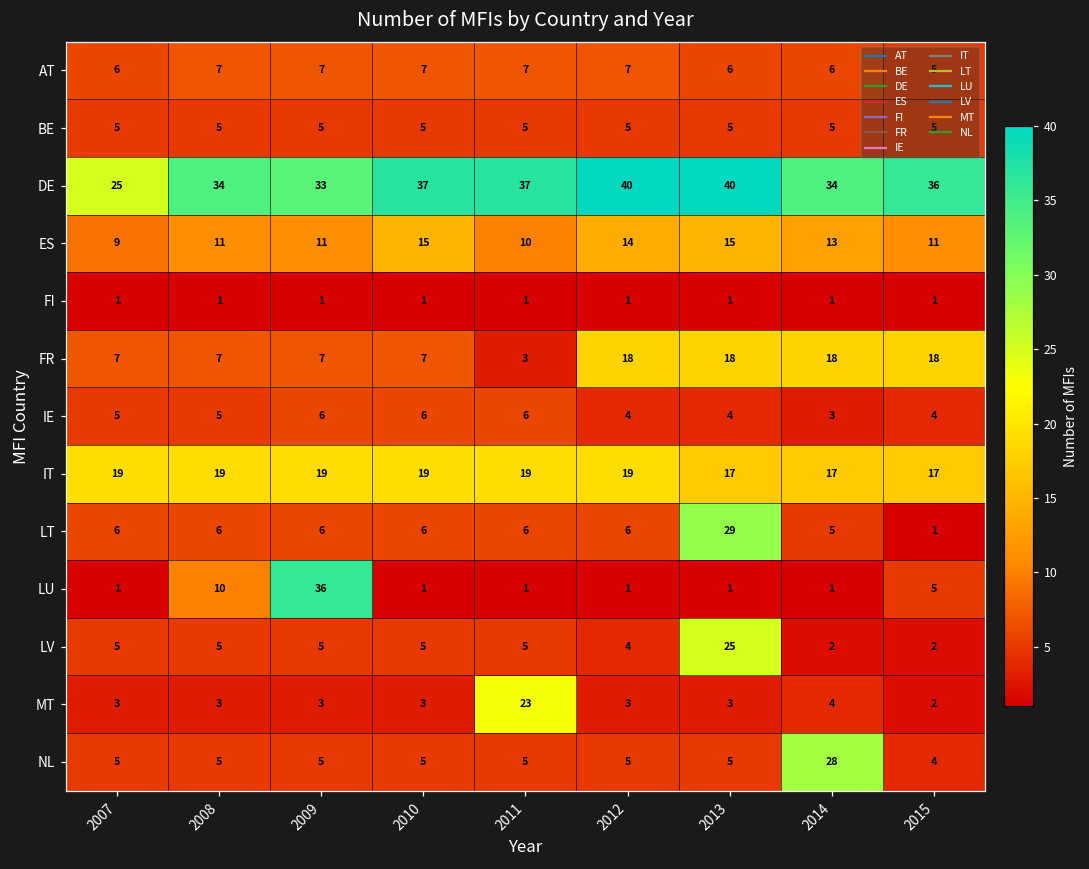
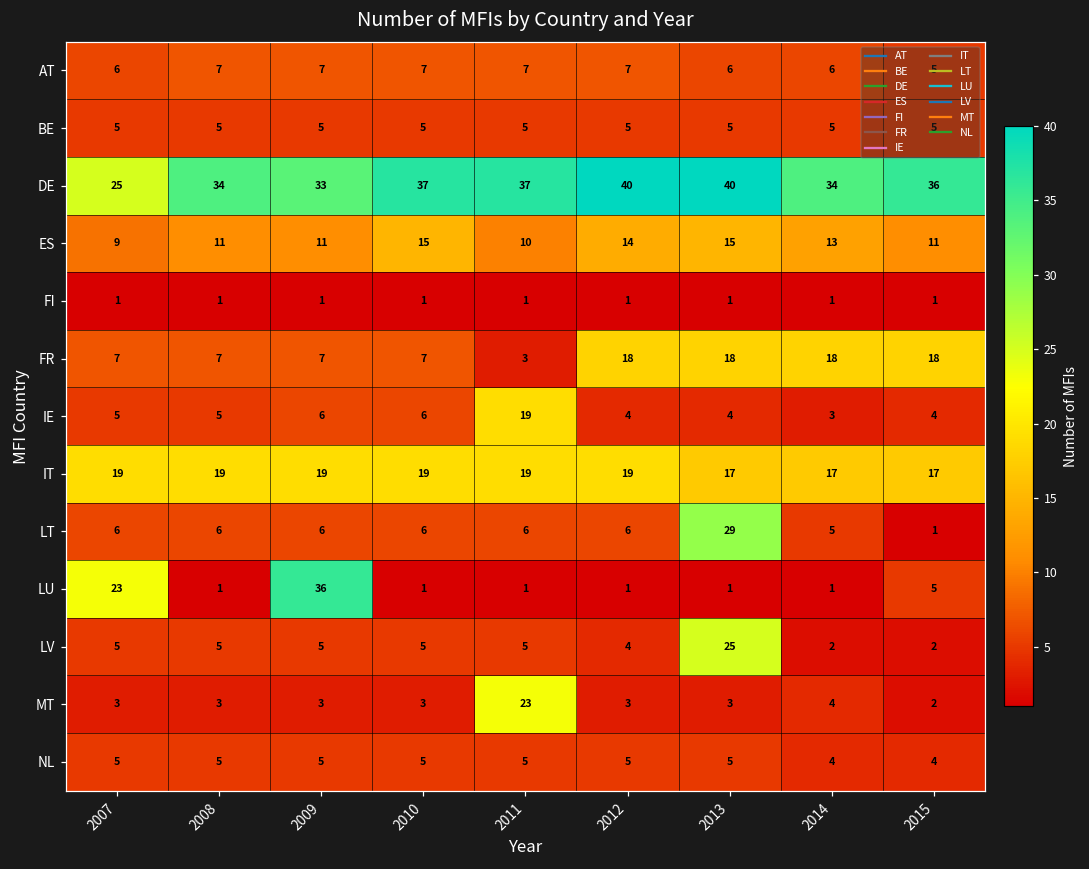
  {
    "AT": {
      "2007": 6,
      "2008": 7,
      "2009": 7,
      "2010": 7,
      "2011": 7,
      "2012": 7,
      "2013": 6,
      "2014": 6
    },
    "BE": {
      "2007": 5,
      "2008": 5,
      "2009": 5,
      "2010": 5,
      "2011": 5,
      "2012": 5,
      "2013": 5,
      "2014": 5
    },
    "DE": {
      "2007": 25,
      "2008": 34,
      "2009": 33,
      "2010": 37,
      "2011": 37,
      "2012": 40,
      "2013": 40,
      "2014": 34,
      "2015": 36
    },
    "ES": {
      "2007": 9,
      "2008": 11,
      "2009": 11,
      "2010": 15,
      "2011": 10,
      "2012": 14,
      "2013": 15,
      "2014": 13,
      "2015": 11
    },
    "FI": {
      "2007": 1,
      "2008": 1,
      "2009": 1,
      "2010": 1,
      "2011": 1,
      "2012": 1,
      "2013": 1,
      "2014": 1,
      "2015": 1
    },
    "FR": {
      "2007": 7,
      "2008": 7,
      "2009": 7,
      "2010": 7,
      "2011": 3,
      "2012": 18,
      "2013": 18,
      "2014": 18,
      "2015": 18
    },
    "IE": {
      "2007": 5,
      "2008": 5,
      "2009": 6,
      "2010": 6,
-     "2011": 6,
+     "2011": 19,
      "2012": 4,
      "2013": 4,
      "2014": 3,
      "2015": 4
    },
    "IT": {
      "2007": 19,
      "2008": 19,
      "2009": 19,
      "2010": 19,
      "2011": 19,
      "2012": 19,
      "2013": 17,
      "2014": 17,
      "2015": 17
    },
    "LT": {
      "2007": 6,
      "2008": 6,
      "2009": 6,
      "2010": 6,
      "2011": 6,
      "2012": 6,
      "2013": 29,
      "2014": 5,
      "2015": 1
    },
    "LU": {
-     "2007": 1,
-     "2008": 10,
+     "2007": 23,
+     "2008": 1,
      "2009": 36,
      "2010": 1,
      "2011": 1,
      "2012": 1,
      "2013": 1,
      "2014": 1,
      "2015": 5
    },
    "LV": {
      "2007": 5,
      "2008": 5,
      "2009": 5,
      "2010": 5,
      "2011": 5,
      "2012": 4,
      "2013": 25,
      "2014": 2,
      "2015": 2
    },
    "MT": {
      "2007": 3,
      "2008": 3,
      "2009": 3,
      "2010": 3,
      "2011": 23,
      "2012": 3,
      "2013": 3,
      "2014": 4,
      "2015": 2
    },
    "NL": {
      "2007": 5,
      "2008": 5,
      "2009": 5,
      "2010": 5,
      "2011": 5,
      "2012": 5,
      "2013": 5,
-     "2014": 28,
+     "2014": 4,
      "2015": 4
    }
  }
